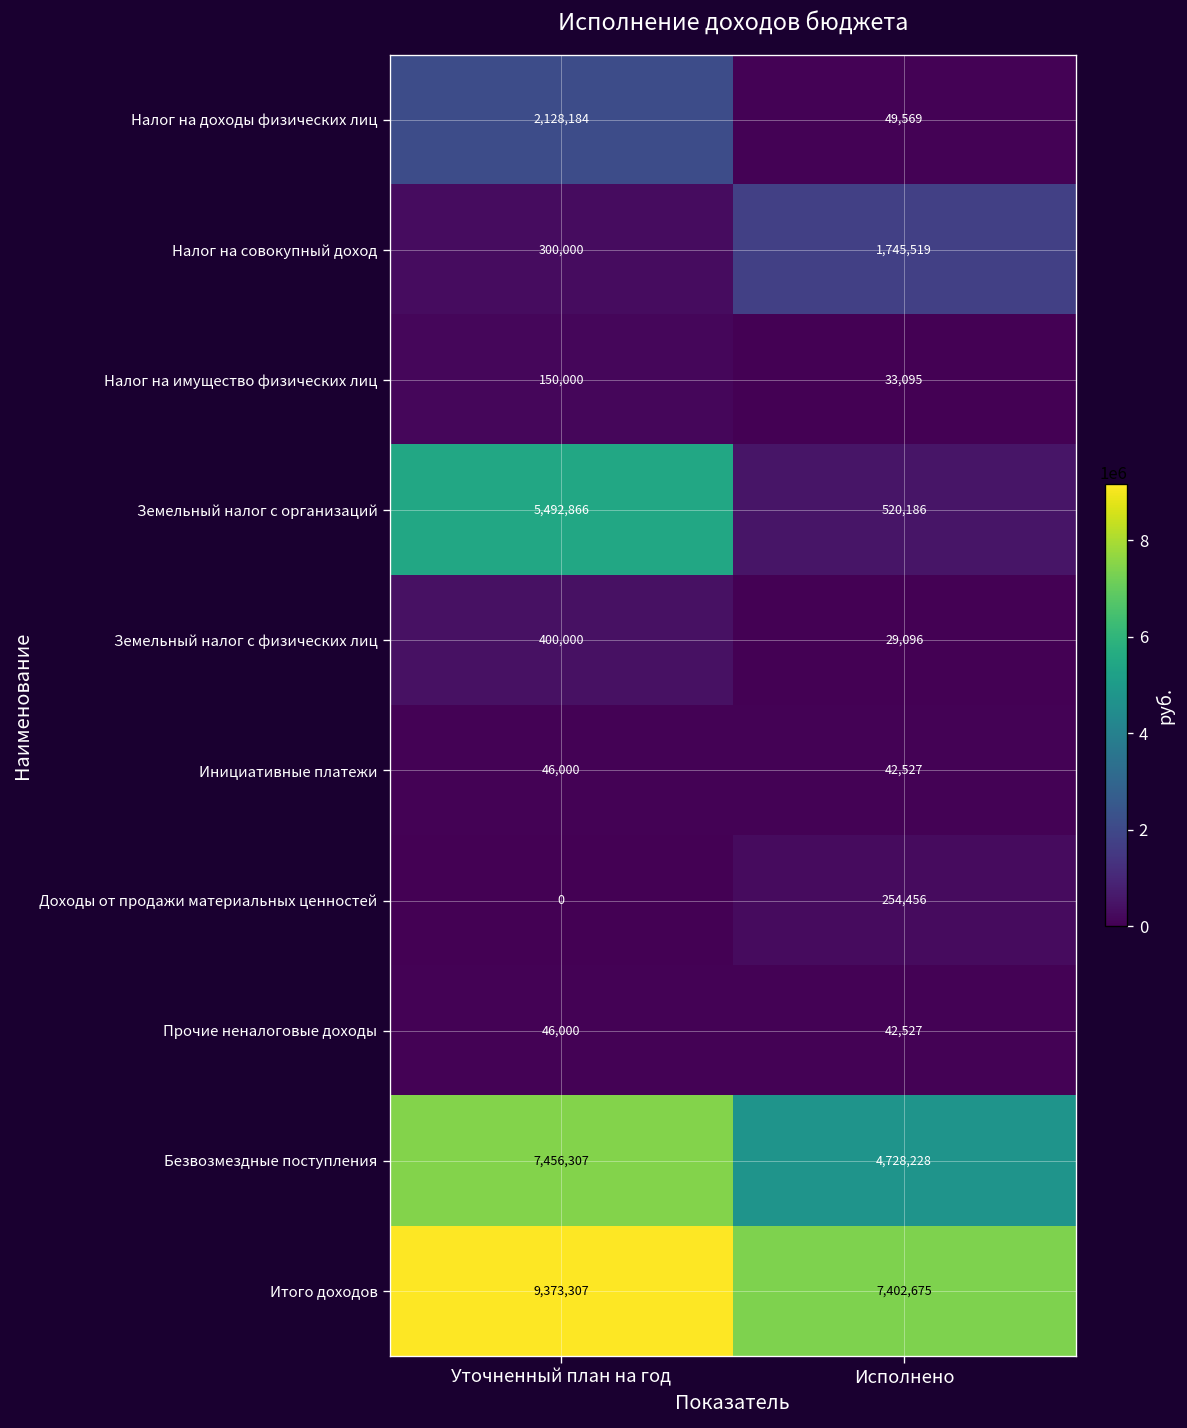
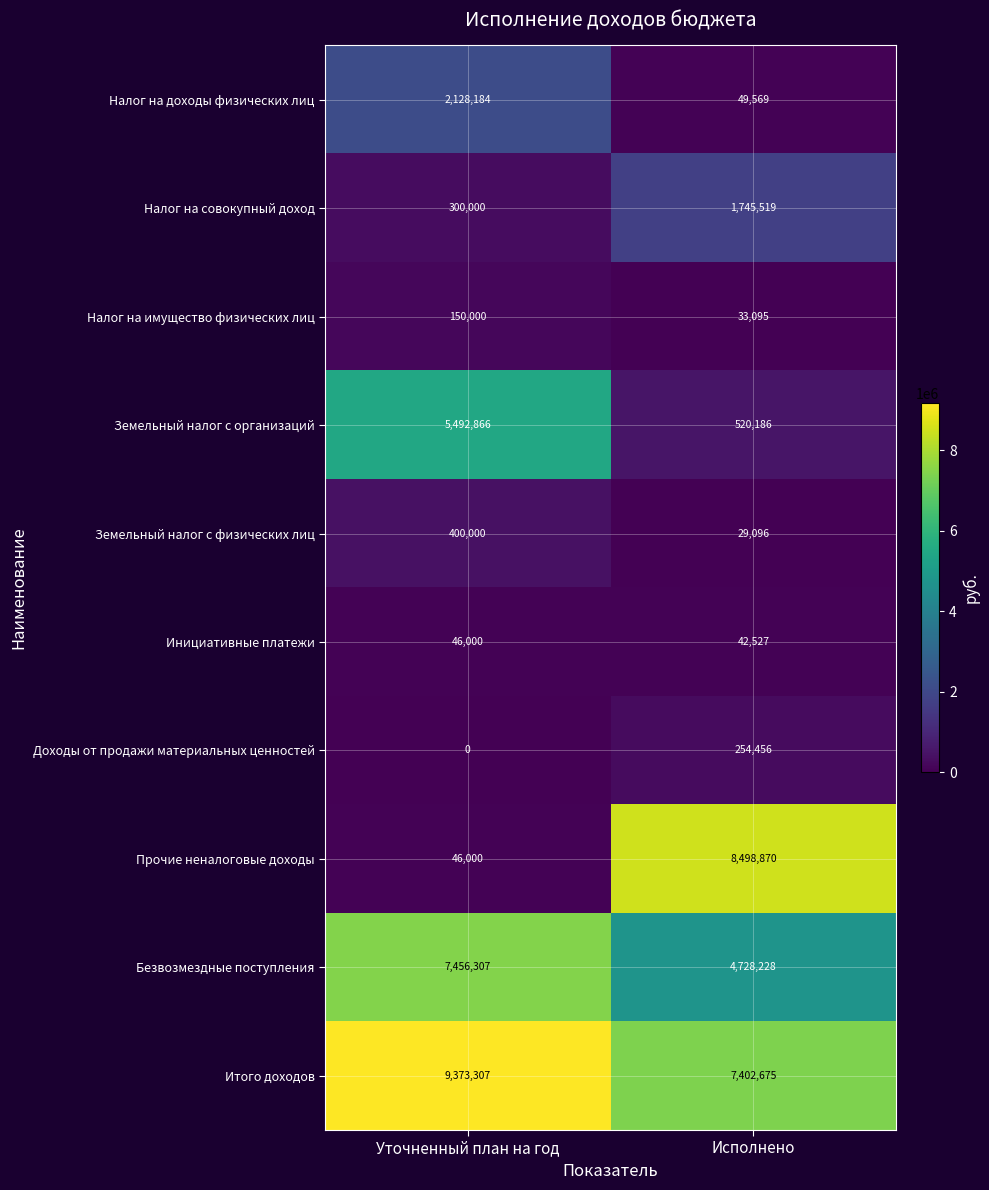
  {
    "Налог на доходы физических лиц": {
      "Уточненный план на год": "2,128,184",
      "Исполнено": "49,569"
    },
    "Налог на совокупный доход": {
      "Уточненный план на год": "300,000",
      "Исполнено": "1,745,519"
    },
    "Налог на имущество физических лиц": {
      "Уточненный план на год": "150,000",
      "Исполнено": "33,095"
    },
    "Земельный налог с организаций": {
      "Уточненный план на год": "5,492,866",
      "Исполнено": "520,186"
    },
    "Земельный налог с физических лиц": {
      "Уточненный план на год": "400,000",
      "Исполнено": "29,096"
    },
    "Инициативные платежи": {
      "Уточненный план на год": "46,000",
      "Исполнено": "42,527"
    },
    "Доходы от продажи материальных ценностей": {
      "Уточненный план на год": "0",
      "Исполнено": "254,456"
    },
    "Прочие неналоговые доходы": {
      "Уточненный план на год": "46,000",
-     "Исполнено": "42,527"
+     "Исполнено": "8,498,870"
    },
    "Безвозмездные поступления": {
      "Уточненный план на год": "7,456,307",
      "Исполнено": "4,728,228"
    },
    "Итого доходов": {
      "Уточненный план на год": "9,373,307",
      "Исполнено": "7,402,675"
    }
  }
